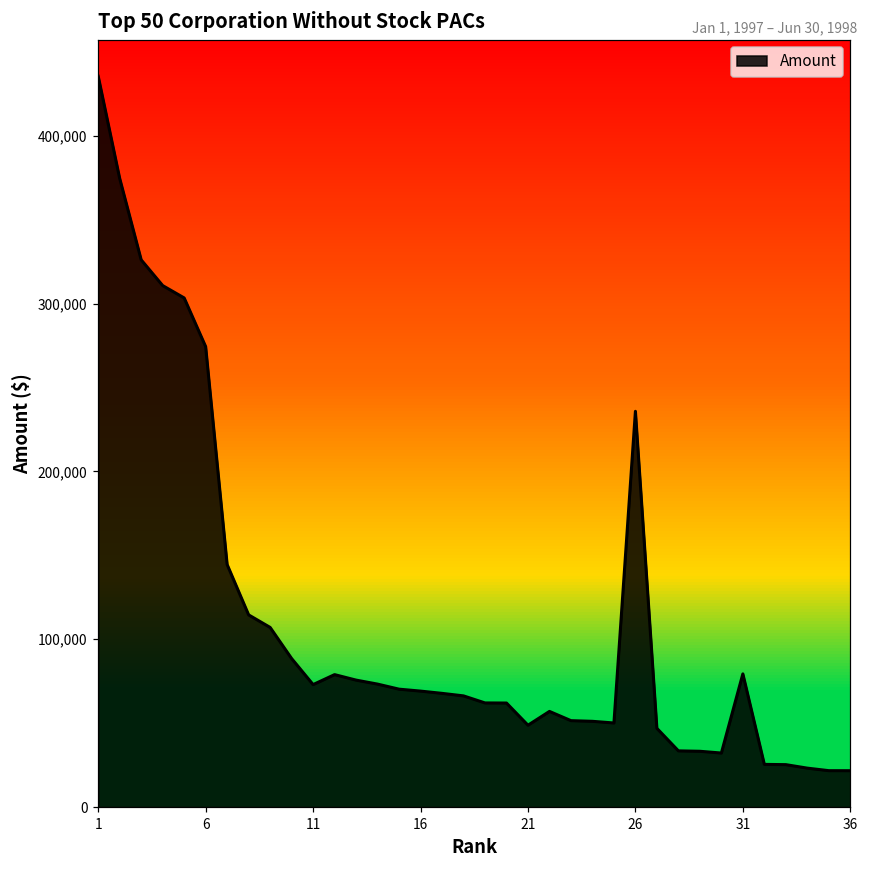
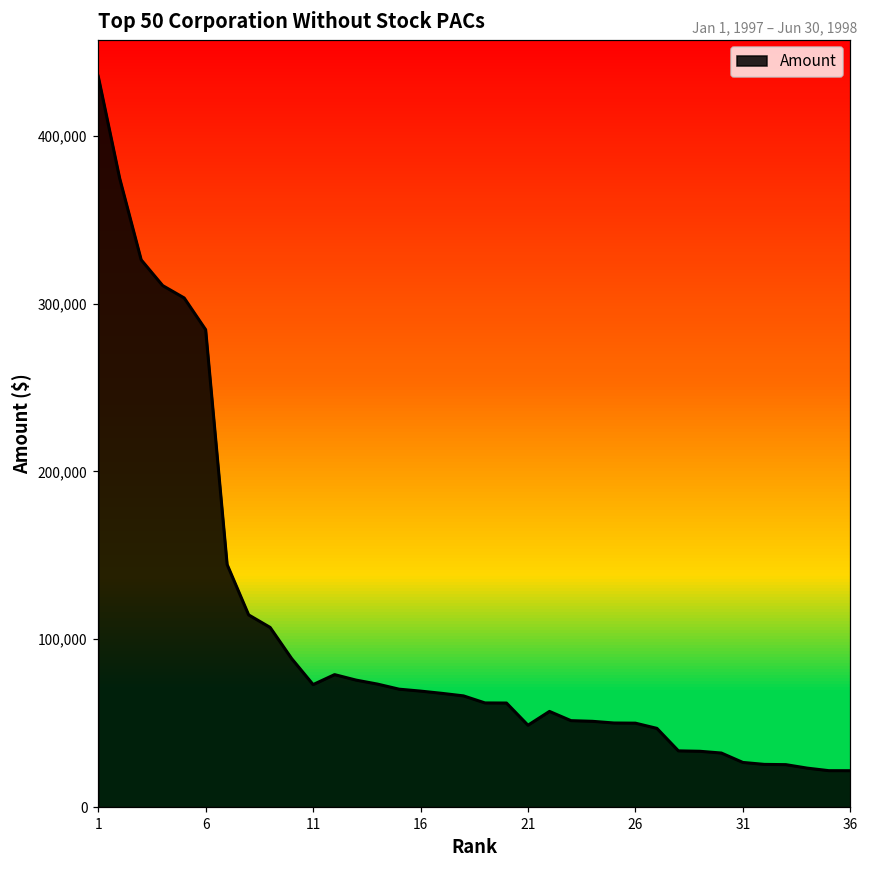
  {
    "1": "435,000",
-   "6": "274,000",
+   "6": "284,000",
    "11": "73,000",
    "16": "69,000",
    "21": "49,000",
-   "26": "236,000",
-   "31": "79,000",
+   "26": "50,000",
+   "31": "27,000",
    "36": "22,000"
  }
